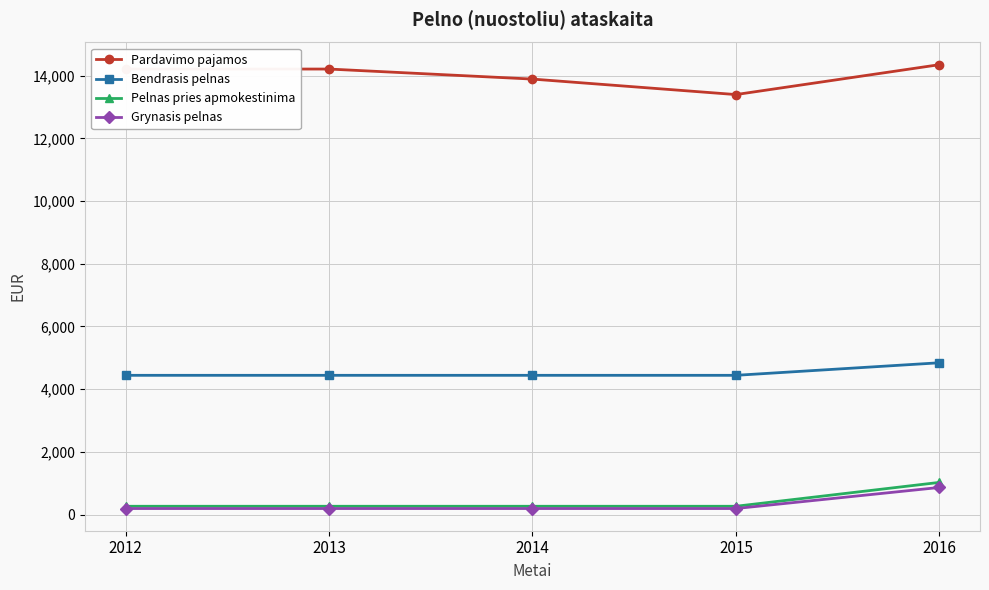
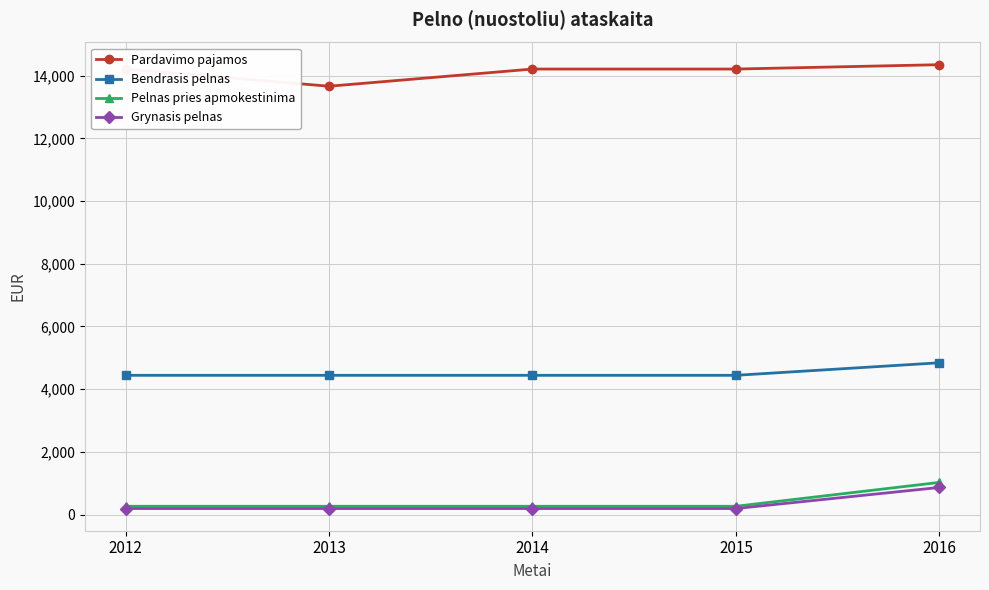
  {
    "Pardavimo pajamos": {
-     "2013": "14,200",
-     "2014": "13,900",
-     "2015": "13,400",
+     "2013": "13,700",
+     "2014": "14,200",
+     "2015": "14,200",
      "2016": "14,300"
    },
    "Bendrasis pelnas": {
      "2012": "4,400",
      "2013": "4,400",
      "2014": "4,400",
      "2015": "4,400",
      "2016": "4,800"
    },
    "Pelnas pries apmokestinima": {
      "2016": "1,000"
    },
    "Grynasis pelnas": {
      "2016": "900"
    }
  }
